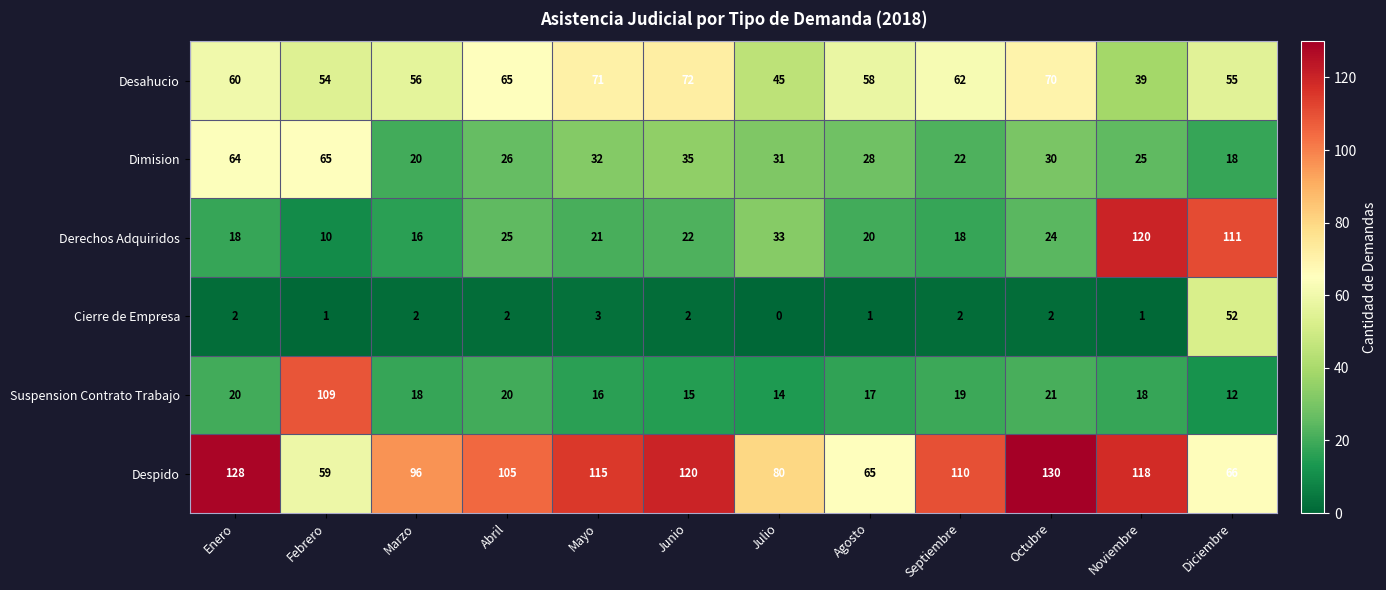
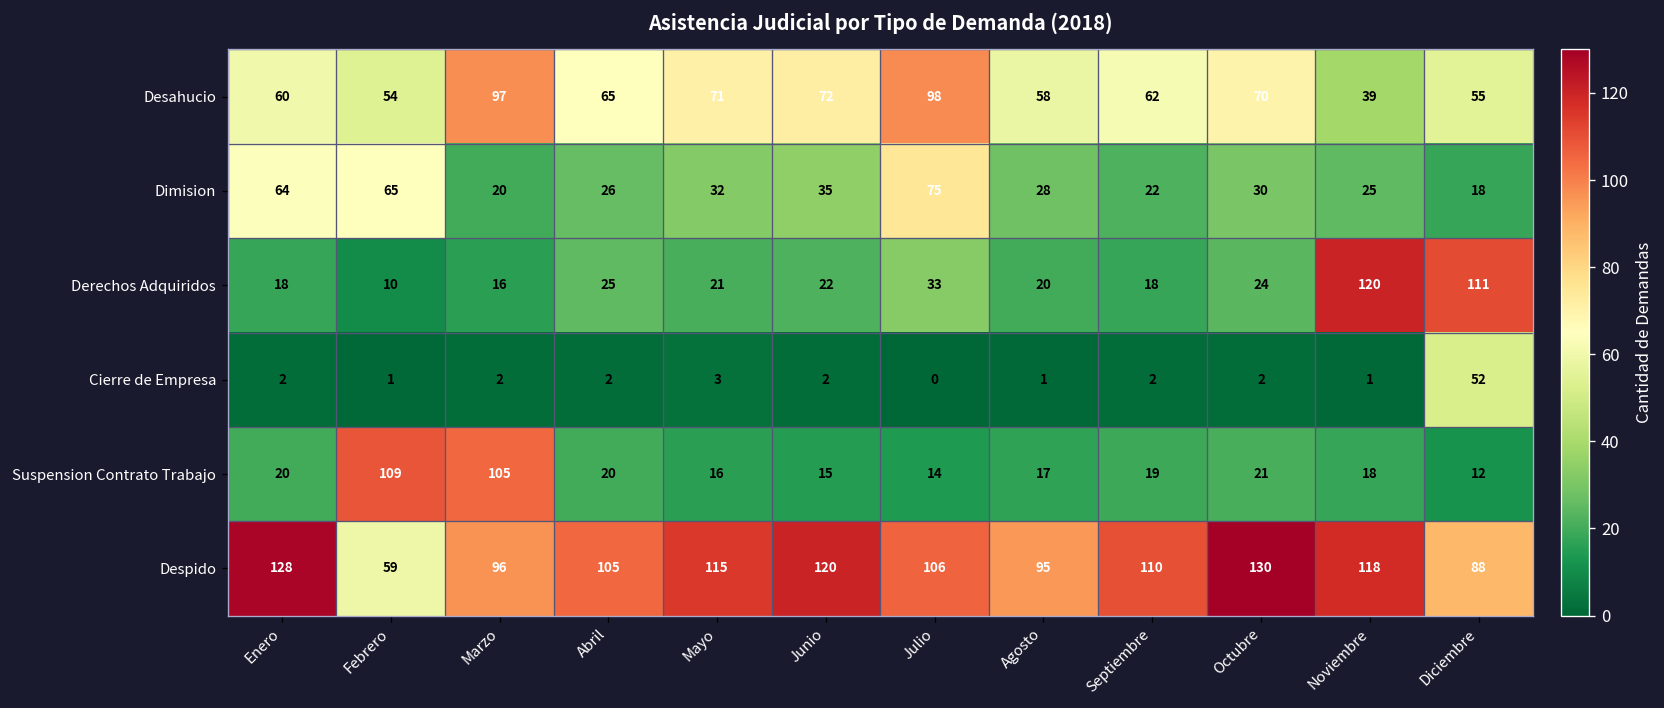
  {
    "Desahucio": {
      "Enero": 60,
      "Febrero": 54,
-     "Marzo": 56,
+     "Marzo": 97,
      "Abril": 65,
      "Mayo": 71,
      "Junio": 72,
-     "Julio": 45,
+     "Julio": 98,
      "Agosto": 58,
      "Septiembre": 62,
      "Octubre": 70,
      "Noviembre": 39,
      "Diciembre": 55
    },
    "Dimision": {
      "Enero": 64,
      "Febrero": 65,
      "Marzo": 20,
      "Abril": 26,
      "Mayo": 32,
      "Junio": 35,
-     "Julio": 31,
+     "Julio": 75,
      "Agosto": 28,
      "Septiembre": 22,
      "Octubre": 30,
      "Noviembre": 25,
      "Diciembre": 18
    },
    "Derechos Adquiridos": {
      "Enero": 18,
      "Febrero": 10,
      "Marzo": 16,
      "Abril": 25,
      "Mayo": 21,
      "Junio": 22,
      "Julio": 33,
      "Agosto": 20,
      "Septiembre": 18,
      "Octubre": 24,
      "Noviembre": 120,
      "Diciembre": 111
    },
    "Cierre de Empresa": {
      "Enero": 2,
      "Febrero": 1,
      "Marzo": 2,
      "Abril": 2,
      "Mayo": 3,
      "Junio": 2,
      "Julio": 0,
      "Agosto": 1,
      "Septiembre": 2,
      "Octubre": 2,
      "Noviembre": 1,
      "Diciembre": 52
    },
    "Suspension Contrato Trabajo": {
      "Enero": 20,
      "Febrero": 109,
-     "Marzo": 18,
+     "Marzo": 105,
      "Abril": 20,
      "Mayo": 16,
      "Junio": 15,
      "Julio": 14,
      "Agosto": 17,
      "Septiembre": 19,
      "Octubre": 21,
      "Noviembre": 18,
      "Diciembre": 12
    },
    "Despido": {
      "Enero": 128,
      "Febrero": 59,
      "Marzo": 96,
      "Abril": 105,
      "Mayo": 115,
      "Junio": 120,
-     "Julio": 80,
-     "Agosto": 65,
+     "Julio": 106,
+     "Agosto": 95,
      "Septiembre": 110,
      "Octubre": 130,
      "Noviembre": 118,
-     "Diciembre": 66
+     "Diciembre": 88
    }
  }
